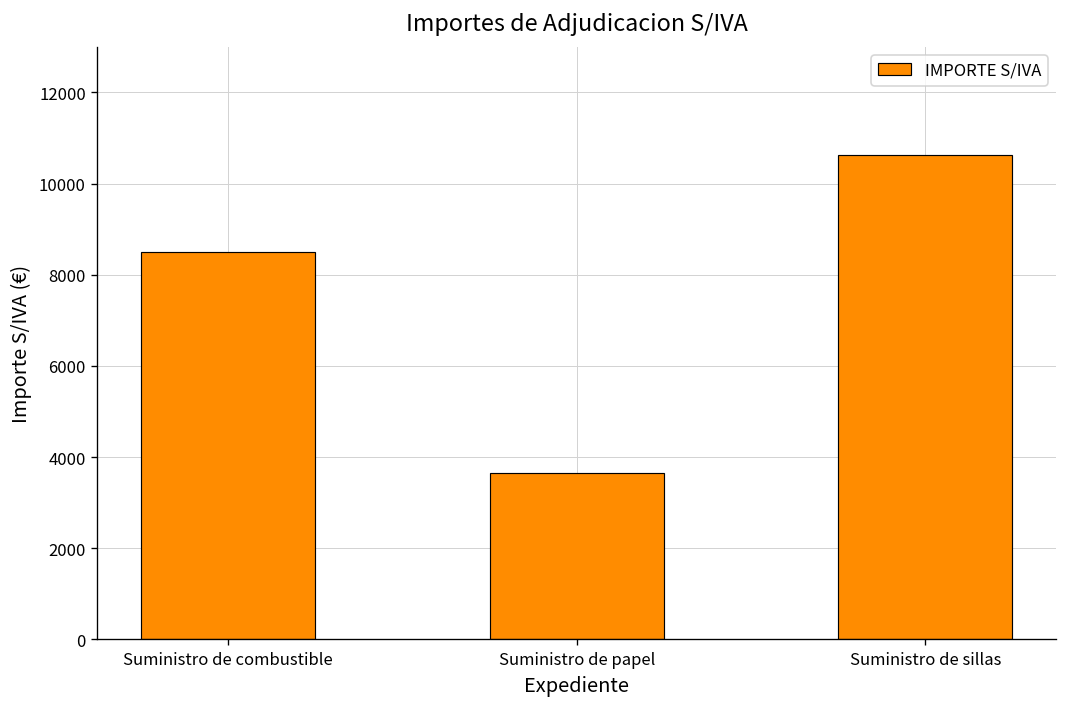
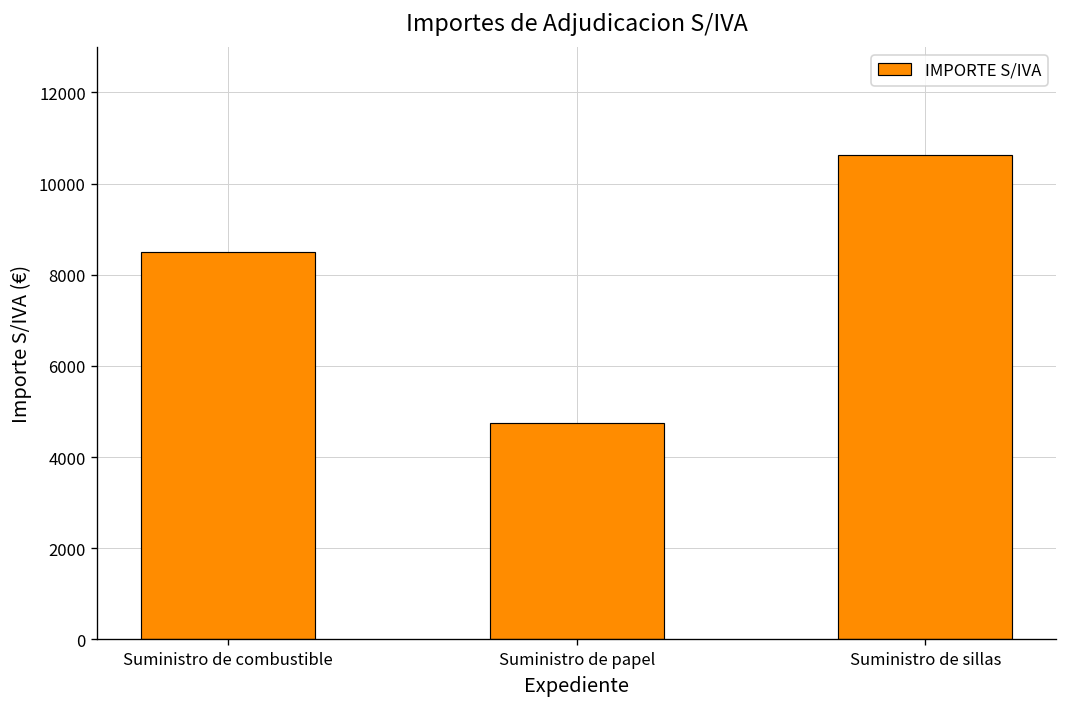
  {
    "Suministro de combustible": 8500,
-   "Suministro de papel": 3700,
+   "Suministro de papel": 4700,
    "Suministro de sillas": 10600
  }
